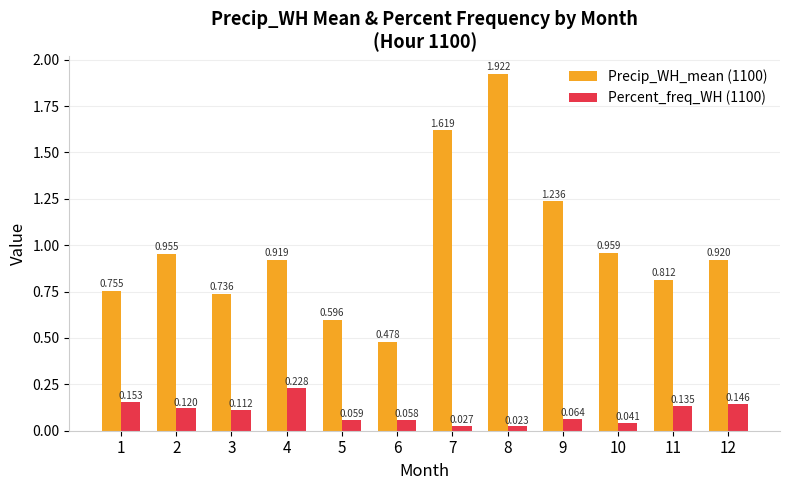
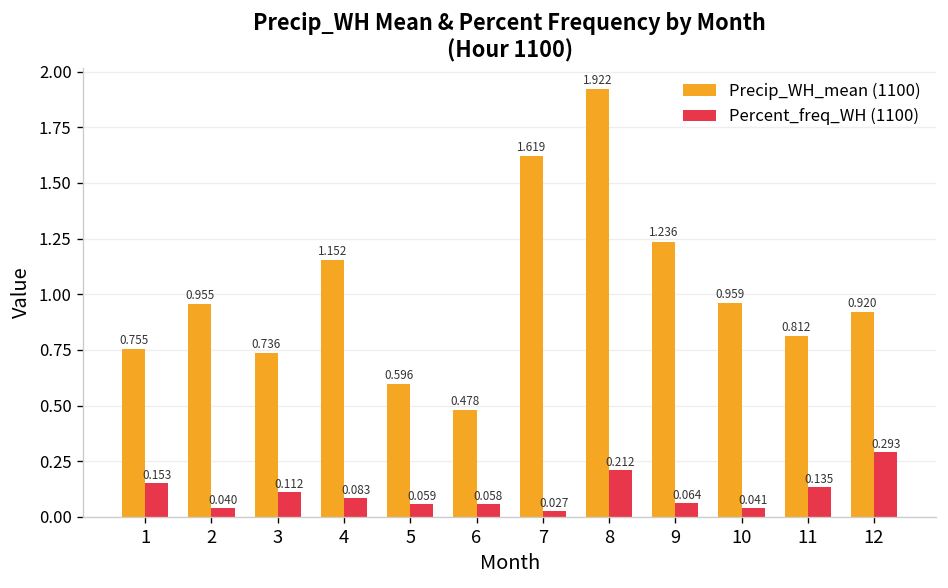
  {
    "Precip_WH_mean (1100)": {
      "1": 0.755,
      "2": 0.955,
      "3": 0.736,
-     "4": 0.919,
+     "4": 1.152,
      "5": 0.596,
      "6": 0.478,
      "7": 1.619,
      "8": 1.922,
      "9": 1.236,
      "10": 0.959,
      "11": 0.812,
      "12": 0.920
    },
    "Percent_freq_WH (1100)": {
      "1": 0.153,
-     "2": 0.120,
+     "2": 0.040,
      "3": 0.112,
-     "4": 0.228,
+     "4": 0.083,
      "5": 0.059,
      "6": 0.058,
      "7": 0.027,
-     "8": 0.023,
+     "8": 0.212,
      "9": 0.064,
      "10": 0.041,
      "11": 0.135,
-     "12": 0.146
+     "12": 0.293
    }
  }
